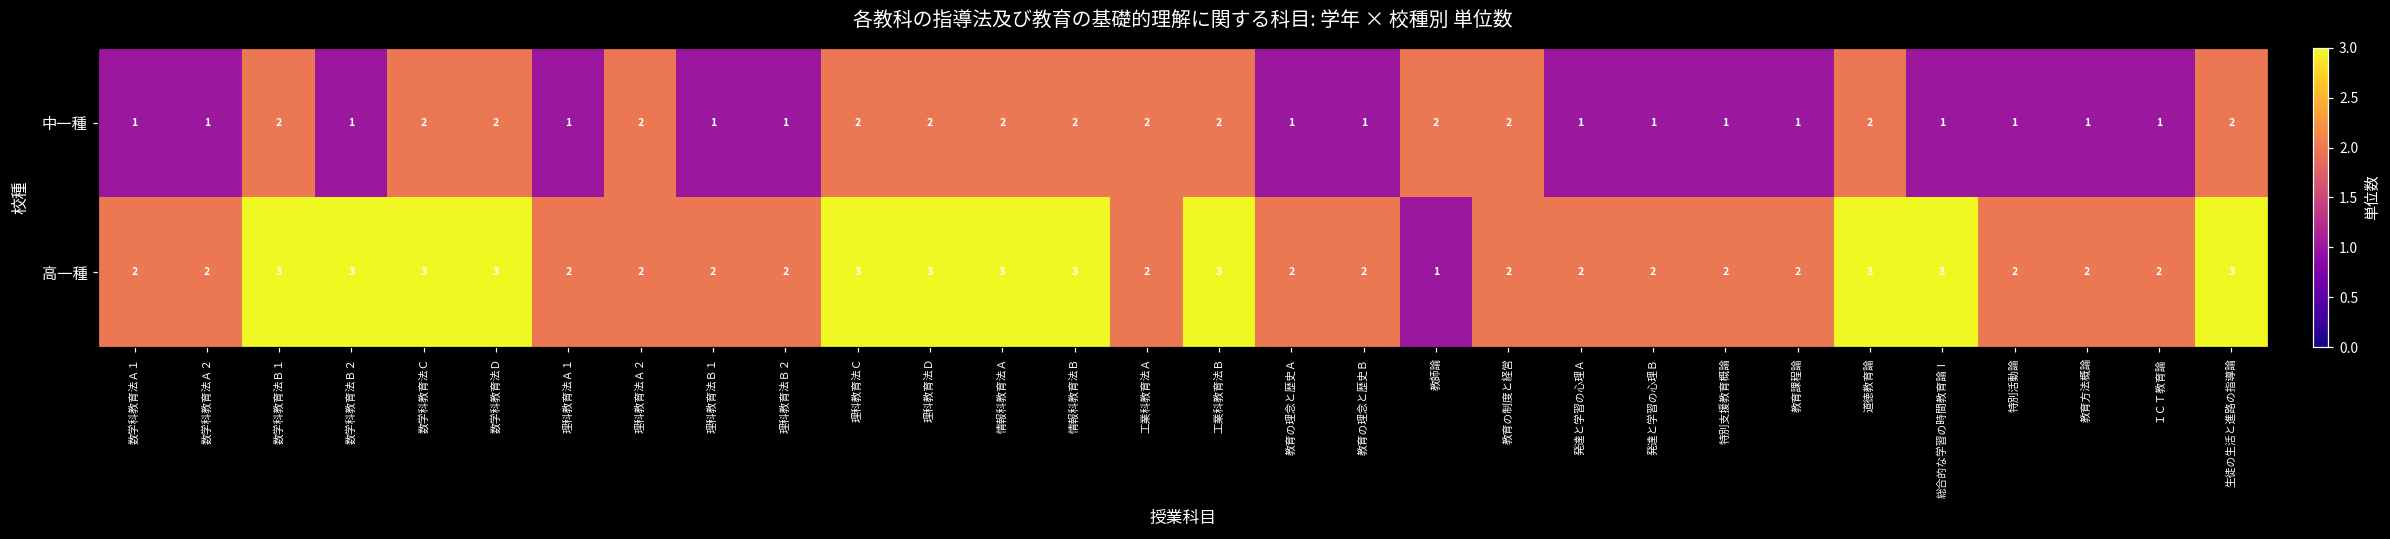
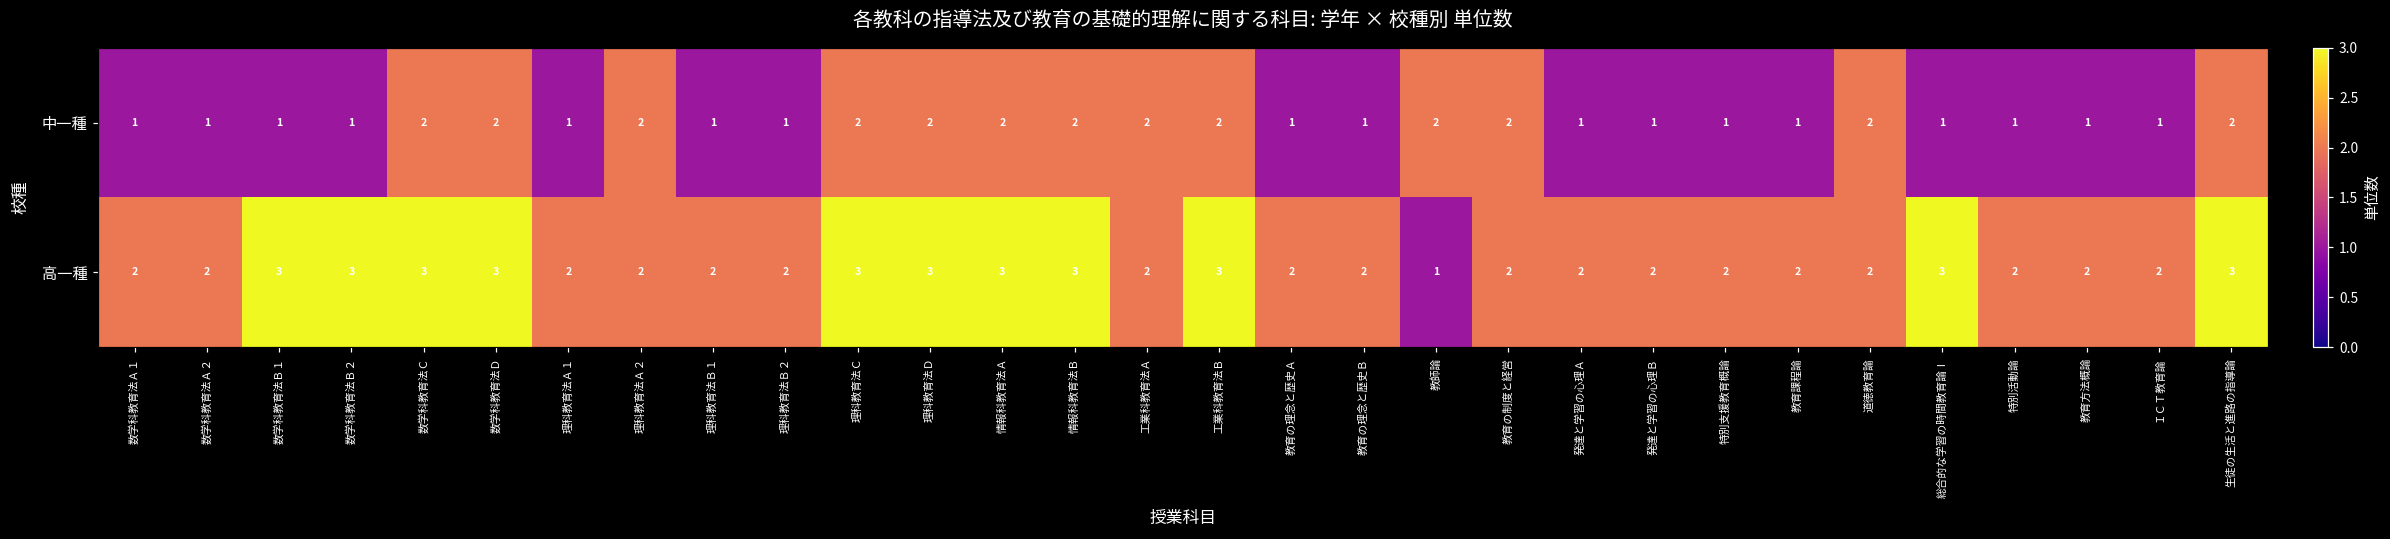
  {
    "中一種": {
      "数学科教育法Ａ１": 1,
      "数学科教育法Ａ２": 1,
-     "数学科教育法Ｂ１": 2,
+     "数学科教育法Ｂ１": 1,
      "数学科教育法Ｂ２": 1,
      "数学科教育法Ｃ": 2,
      "数学科教育法Ｄ": 2,
      "理科教育法Ａ１": 1,
      "理科教育法Ａ２": 2,
      "理科教育法Ｂ１": 1,
      "理科教育法Ｂ２": 1,
      "理科教育法Ｃ": 2,
      "理科教育法Ｄ": 2,
      "情報科教育法Ａ": 2,
      "情報科教育法Ｂ": 2,
      "工業科教育法Ａ": 2,
      "工業科教育法Ｂ": 2,
      "教育の理念と歴史Ａ": 1,
      "教育の理念と歴史Ｂ": 1,
      "教師論": 2,
      "教育の制度と経営": 2,
      "発達と学習の心理Ａ": 1,
      "発達と学習の心理Ｂ": 1,
      "特別支援教育概論": 1,
      "教育課程論": 1,
      "道徳教育論": 2,
      "総合的な学習の時間教育論Ⅰ": 1,
      "特別活動論": 1,
      "教育方法概論": 1,
      "ＩＣＴ教育論": 1,
      "生徒の生活と進路の指導論": 2
    },
    "高一種": {
      "数学科教育法Ａ１": 2,
      "数学科教育法Ａ２": 2,
      "数学科教育法Ｂ１": 3,
      "数学科教育法Ｂ２": 3,
      "数学科教育法Ｃ": 3,
      "数学科教育法Ｄ": 3,
      "理科教育法Ａ１": 2,
      "理科教育法Ａ２": 2,
      "理科教育法Ｂ１": 2,
      "理科教育法Ｂ２": 2,
      "理科教育法Ｃ": 3,
      "理科教育法Ｄ": 3,
      "情報科教育法Ａ": 3,
      "情報科教育法Ｂ": 3,
      "工業科教育法Ａ": 2,
      "工業科教育法Ｂ": 3,
      "教育の理念と歴史Ａ": 2,
      "教育の理念と歴史Ｂ": 2,
      "教師論": 1,
      "教育の制度と経営": 2,
      "発達と学習の心理Ａ": 2,
      "発達と学習の心理Ｂ": 2,
      "特別支援教育概論": 2,
      "教育課程論": 2,
-     "道徳教育論": 3,
+     "道徳教育論": 2,
      "総合的な学習の時間教育論Ⅰ": 3,
      "特別活動論": 2,
      "教育方法概論": 2,
      "ＩＣＴ教育論": 2,
      "生徒の生活と進路の指導論": 3
    }
  }
